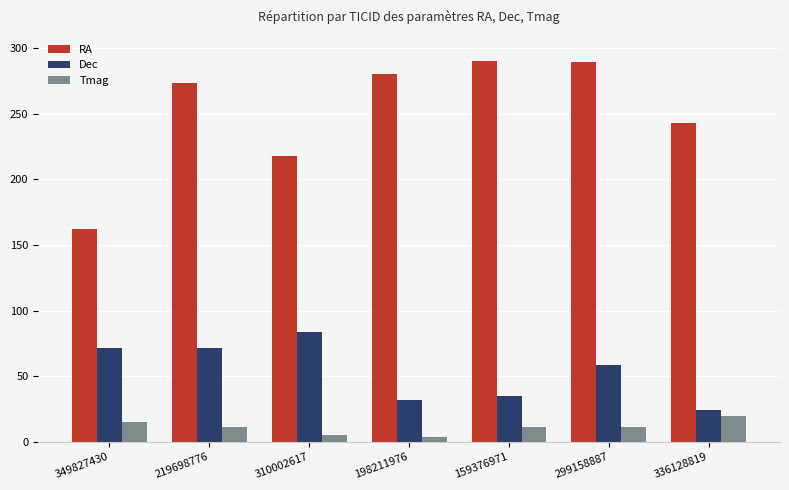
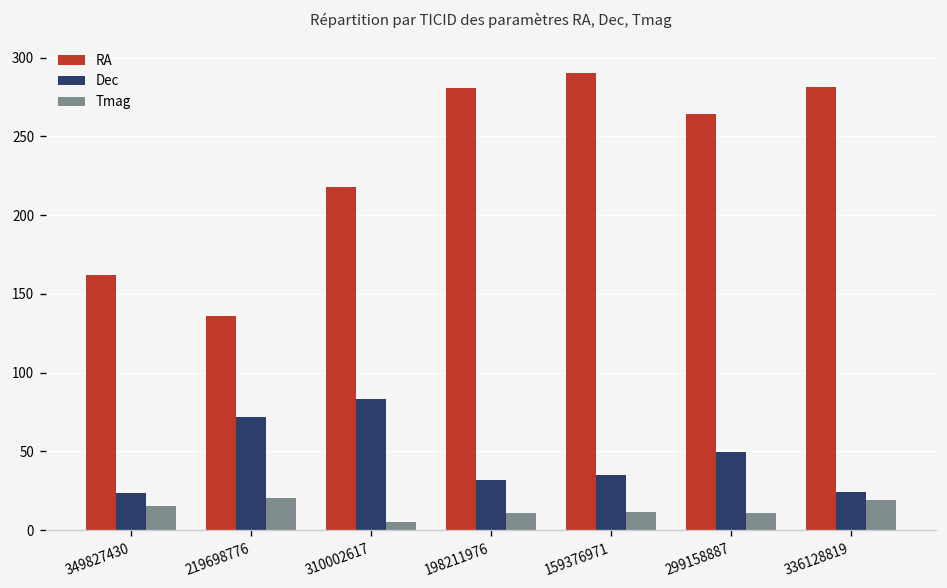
  {
    "RA": {
      "349827430": 162,
-     "219698776": 273,
+     "219698776": 136,
      "310002617": 218,
      "198211976": 281,
      "159376971": 290,
-     "299158887": 289,
-     "336128819": 243
+     "299158887": 264,
+     "336128819": 281
    },
    "Dec": {
-     "349827430": 72,
+     "349827430": 24,
      "219698776": 72,
      "310002617": 83,
      "198211976": 32,
      "159376971": 35,
-     "299158887": 58,
+     "299158887": 50,
      "336128819": 24
    },
    "Tmag": {
      "349827430": 15,
-     "219698776": 11,
+     "219698776": 20,
      "310002617": 5,
-     "198211976": 4,
+     "198211976": 11,
      "159376971": 12,
      "299158887": 11,
      "336128819": 19
    }
  }
